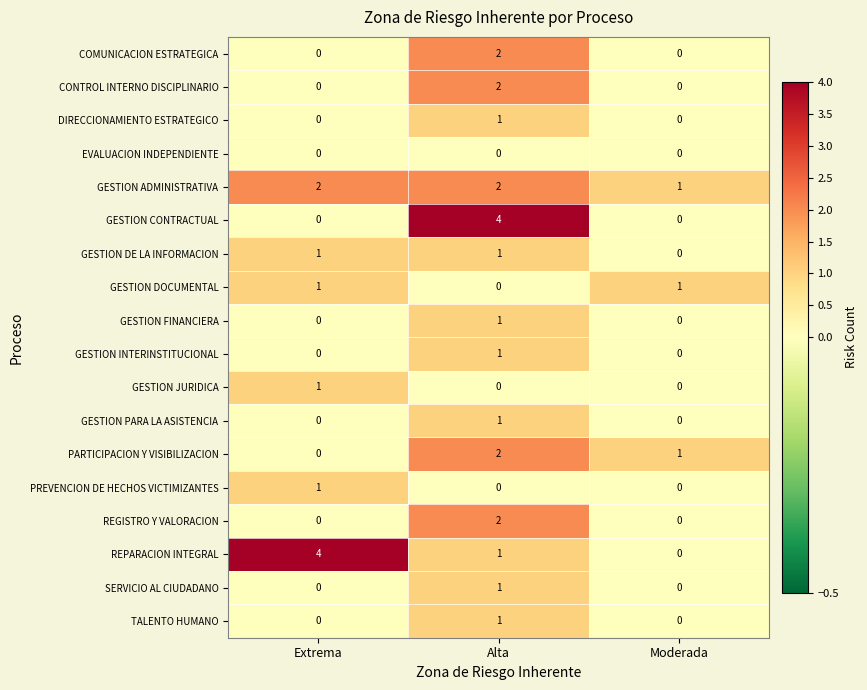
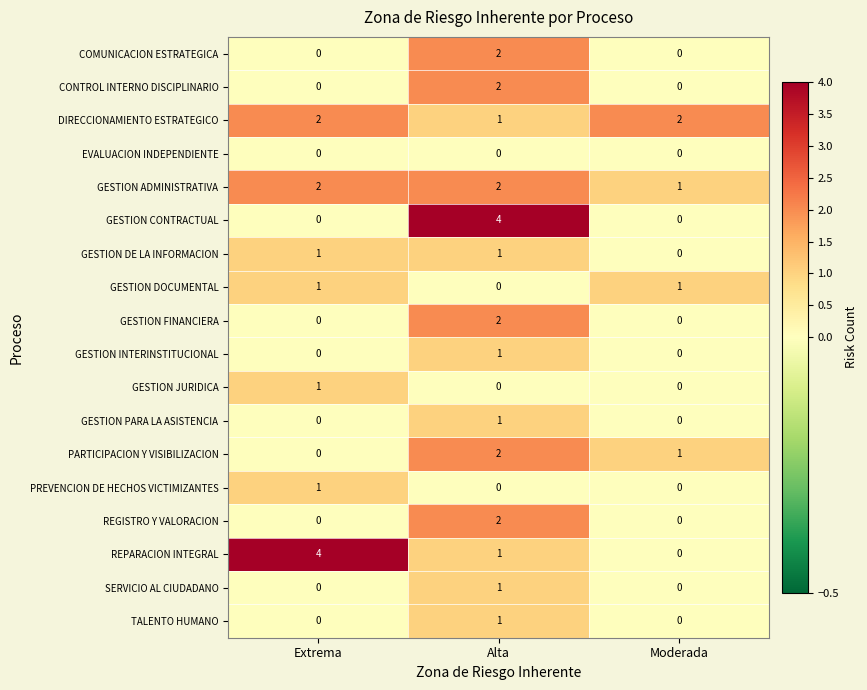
  {
    "COMUNICACION ESTRATEGICA": {
      "Extrema": 0,
      "Alta": 2,
      "Moderada": 0
    },
    "CONTROL INTERNO DISCIPLINARIO": {
      "Extrema": 0,
      "Alta": 2,
      "Moderada": 0
    },
    "DIRECCIONAMIENTO ESTRATEGICO": {
-     "Extrema": 0,
+     "Extrema": 2,
      "Alta": 1,
-     "Moderada": 0
+     "Moderada": 2
    },
    "EVALUACION INDEPENDIENTE": {
      "Extrema": 0,
      "Alta": 0,
      "Moderada": 0
    },
    "GESTION ADMINISTRATIVA": {
      "Extrema": 2,
      "Alta": 2,
      "Moderada": 1
    },
    "GESTION CONTRACTUAL": {
      "Extrema": 0,
      "Alta": 4,
      "Moderada": 0
    },
    "GESTION DE LA INFORMACION": {
      "Extrema": 1,
      "Alta": 1,
      "Moderada": 0
    },
    "GESTION DOCUMENTAL": {
      "Extrema": 1,
      "Alta": 0,
      "Moderada": 1
    },
    "GESTION FINANCIERA": {
      "Extrema": 0,
-     "Alta": 1,
+     "Alta": 2,
      "Moderada": 0
    },
    "GESTION INTERINSTITUCIONAL": {
      "Extrema": 0,
      "Alta": 1,
      "Moderada": 0
    },
    "GESTION JURIDICA": {
      "Extrema": 1,
      "Alta": 0,
      "Moderada": 0
    },
    "GESTION PARA LA ASISTENCIA": {
      "Extrema": 0,
      "Alta": 1,
      "Moderada": 0
    },
    "PARTICIPACION Y VISIBILIZACION": {
      "Extrema": 0,
      "Alta": 2,
      "Moderada": 1
    },
    "PREVENCION DE HECHOS VICTIMIZANTES": {
      "Extrema": 1,
      "Alta": 0,
      "Moderada": 0
    },
    "REGISTRO Y VALORACION": {
      "Extrema": 0,
      "Alta": 2,
      "Moderada": 0
    },
    "REPARACION INTEGRAL": {
      "Extrema": 4,
      "Alta": 1,
      "Moderada": 0
    },
    "SERVICIO AL CIUDADANO": {
      "Extrema": 0,
      "Alta": 1,
      "Moderada": 0
    },
    "TALENTO HUMANO": {
      "Extrema": 0,
      "Alta": 1,
      "Moderada": 0
    }
  }
